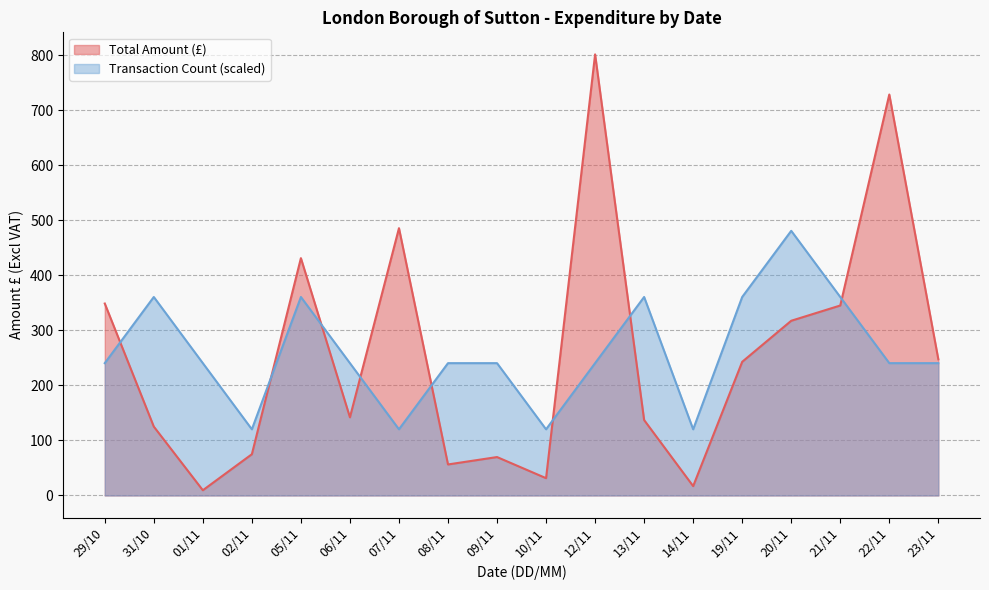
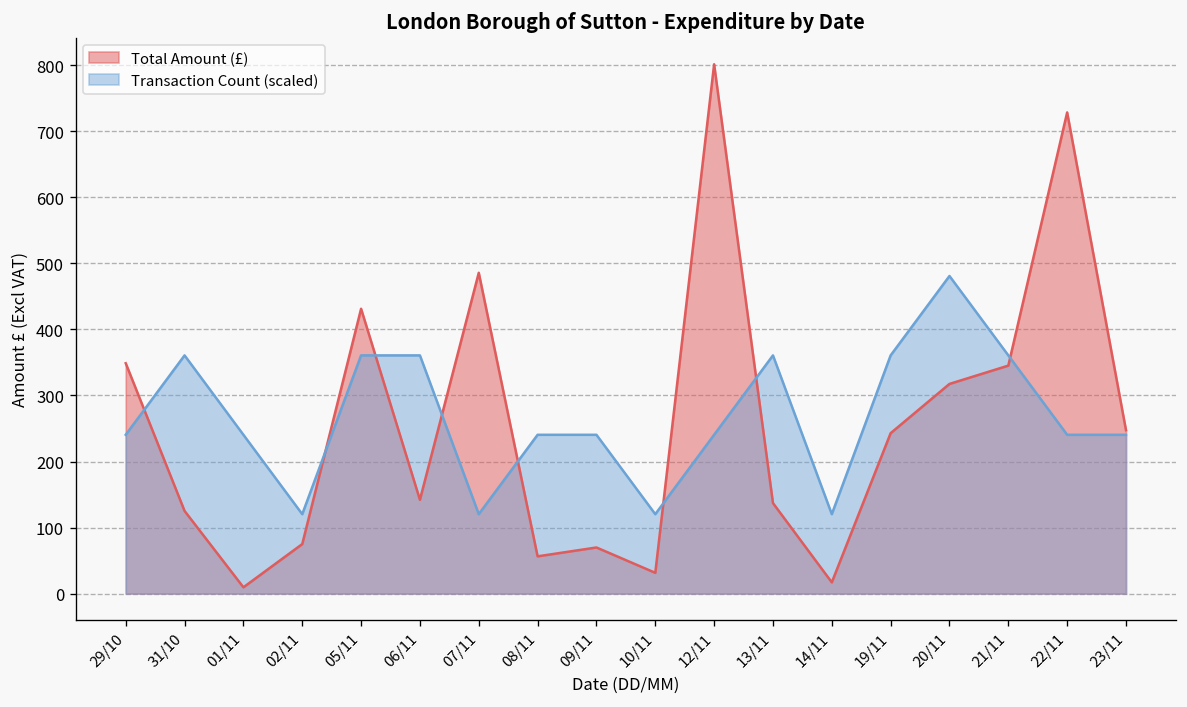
  {
    "Total Amount (£)": {
      "29/10": 350,
      "31/10": 130,
      "01/11": 10,
      "02/11": 70,
      "05/11": 430,
      "06/11": 140,
      "07/11": 490,
      "08/11": 60,
      "09/11": 70,
      "10/11": 30,
      "12/11": 800,
      "13/11": 140,
      "14/11": 20,
      "19/11": 240,
      "20/11": 320,
      "21/11": 350,
      "22/11": 730,
      "23/11": 250
    },
    "Transaction Count (scaled)": {
      "29/10": 240,
      "31/10": 360,
      "01/11": 240,
      "02/11": 120,
      "05/11": 360,
-     "06/11": 240,
+     "06/11": 360,
      "07/11": 120,
      "08/11": 240,
      "09/11": 240,
      "10/11": 120,
      "12/11": 240,
      "13/11": 360,
      "14/11": 120,
      "19/11": 360,
      "20/11": 480,
      "21/11": 360,
      "22/11": 240,
      "23/11": 240
    }
  }
